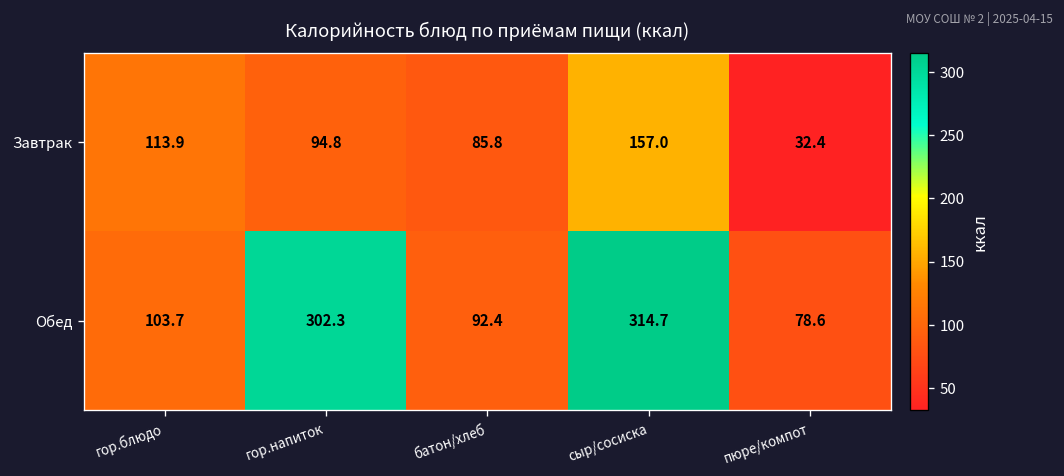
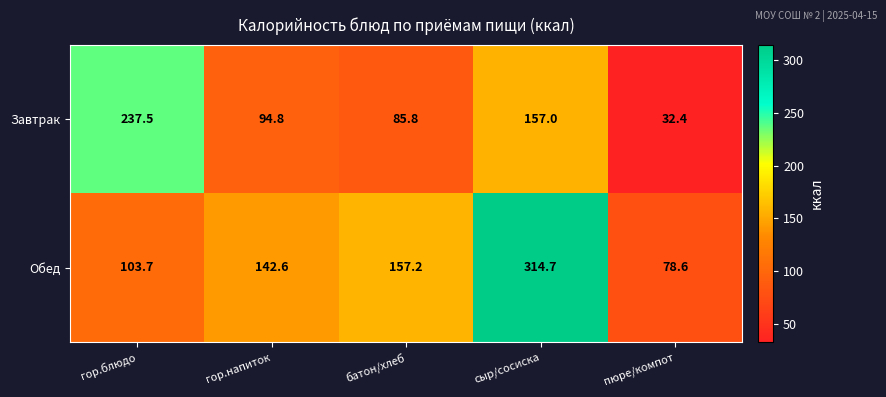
  {
    "Завтрак": {
-     "гор.блюдо": 113.9,
+     "гор.блюдо": 237.5,
      "гор.напиток": 94.8,
      "батон/хлеб": 85.8,
      "сыр/сосиска": 157.0,
      "пюре/компот": 32.4
    },
    "Обед": {
      "гор.блюдо": 103.7,
-     "гор.напиток": 302.3,
-     "батон/хлеб": 92.4,
+     "гор.напиток": 142.6,
+     "батон/хлеб": 157.2,
      "сыр/сосиска": 314.7,
      "пюре/компот": 78.6
    }
  }
